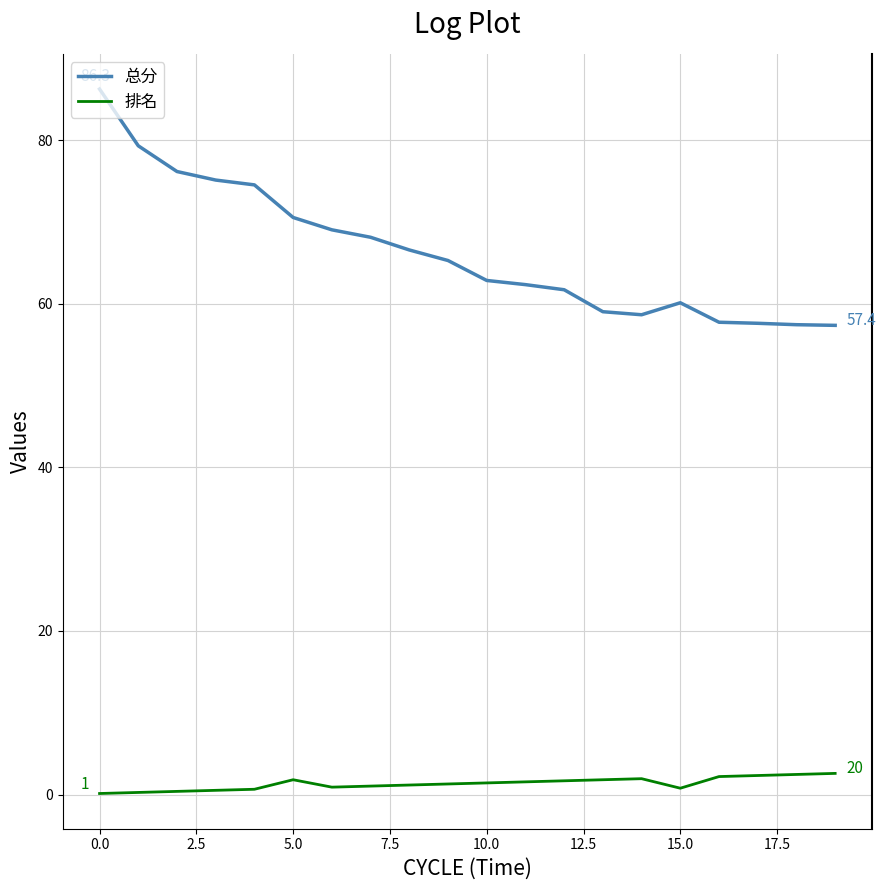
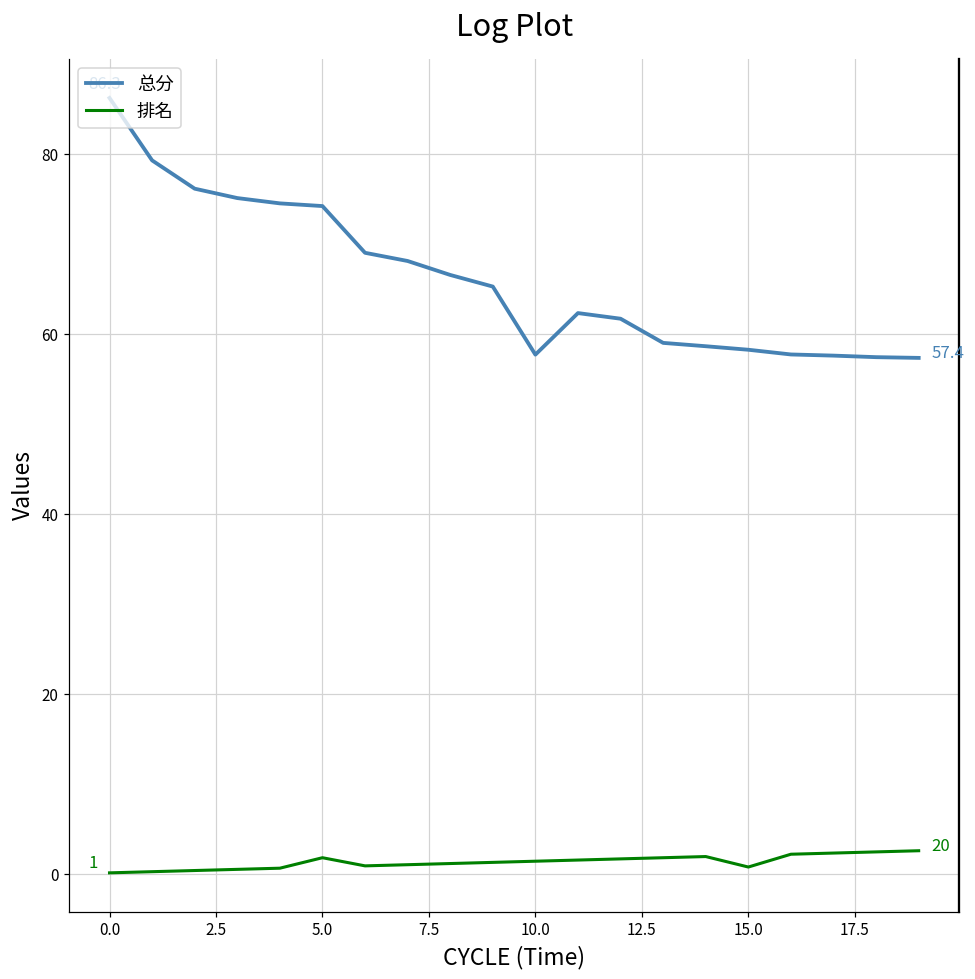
  {
    "总分": {
-     "5.0": 71,
-     "10.0": 63,
-     "15.0": 60
+     "5.0": 74,
+     "10.0": 58,
+     "15.0": 58
    },
    "排名": {
      "5.0": 2,
      "10.0": 1,
      "15.0": 1
    }
  }
